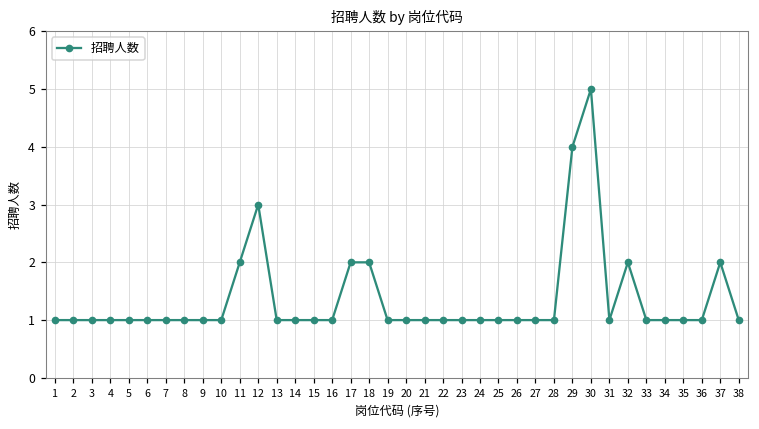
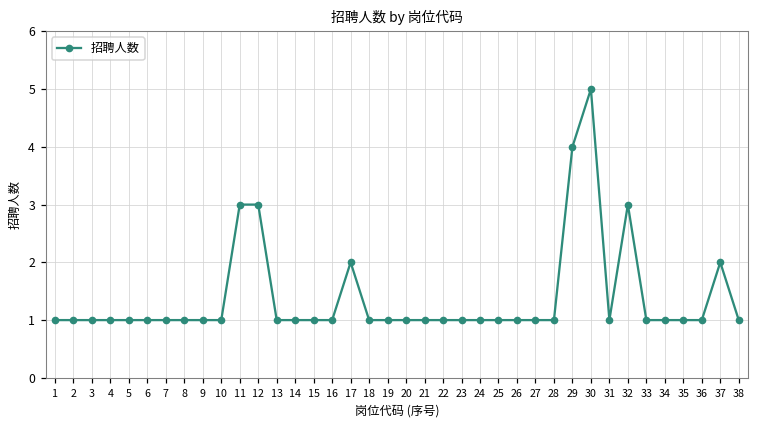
  {
    "1": 1,
    "2": 1,
    "3": 1,
    "4": 1,
    "5": 1,
    "6": 1,
    "7": 1,
    "8": 1,
    "9": 1,
    "10": 1,
-   "11": 2,
+   "11": 3,
    "12": 3,
    "13": 1,
    "14": 1,
    "15": 1,
    "16": 1,
    "17": 2,
-   "18": 2,
+   "18": 1,
    "19": 1,
    "20": 1,
    "21": 1,
    "22": 1,
    "23": 1,
    "24": 1,
    "25": 1,
    "26": 1,
    "27": 1,
    "28": 1,
    "29": 4,
    "30": 5,
    "31": 1,
-   "32": 2,
+   "32": 3,
    "33": 1,
    "34": 1,
    "35": 1,
    "36": 1,
    "37": 2,
    "38": 1
  }
